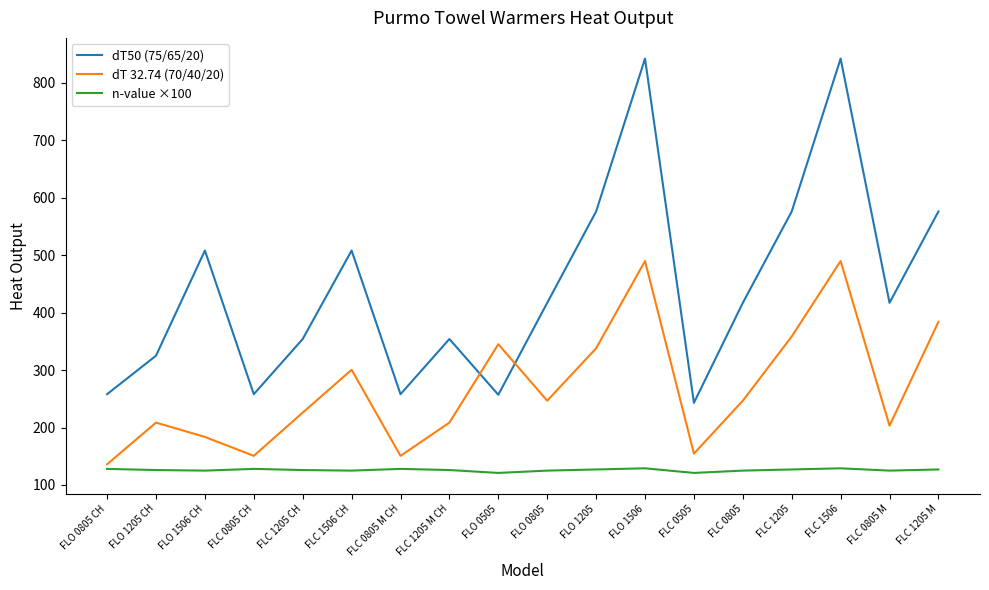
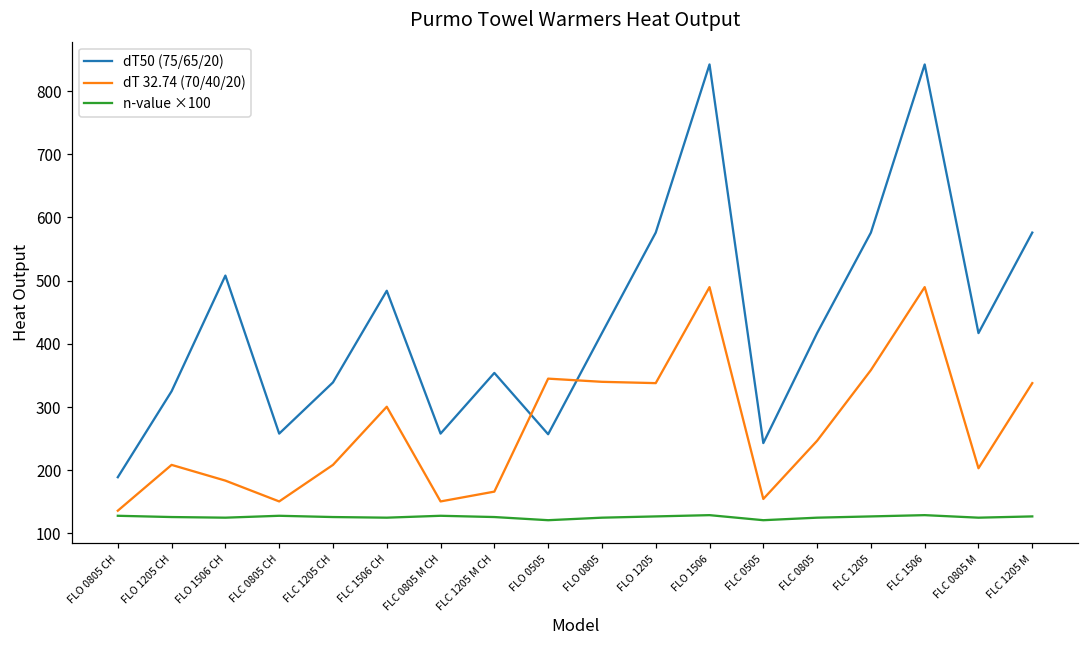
  {
    "dT50 (75/65/20)": {
-     "FLO 0805 CH": 260,
+     "FLO 0805 CH": 190,
      "FLO 1205 CH": 330,
      "FLO 1506 CH": 510,
      "FLC 0805 CH": 260,
-     "FLC 1205 CH": 350,
-     "FLC 1506 CH": 510,
+     "FLC 1205 CH": 340,
+     "FLC 1506 CH": 480,
      "FLC 0805 M CH": 260,
      "FLC 1205 M CH": 350,
      "FLO 0505": 260,
      "FLO 0805": 420,
      "FLO 1205": 580,
      "FLO 1506": 840,
      "FLC 0505": 240,
      "FLC 0805": 420,
      "FLC 1205": 580,
      "FLC 1506": 840,
      "FLC 0805 M": 420,
      "FLC 1205 M": 580
    },
    "dT 32.74 (70/40/20)": {
      "FLO 0805 CH": 140,
      "FLO 1205 CH": 210,
      "FLO 1506 CH": 180,
      "FLC 0805 CH": 150,
-     "FLC 1205 CH": 230,
+     "FLC 1205 CH": 210,
      "FLC 1506 CH": 300,
      "FLC 0805 M CH": 150,
-     "FLC 1205 M CH": 210,
+     "FLC 1205 M CH": 170,
      "FLO 0505": 340,
-     "FLO 0805": 250,
+     "FLO 0805": 340,
      "FLO 1205": 340,
      "FLO 1506": 490,
      "FLC 0505": 150,
      "FLC 0805": 250,
      "FLC 1205": 360,
      "FLC 1506": 490,
      "FLC 0805 M": 200,
-     "FLC 1205 M": 380
+     "FLC 1205 M": 340
    },
    "n-value ×100": {
      "FLO 0805 CH": 130,
      "FLO 1205 CH": 130,
      "FLO 1506 CH": 130,
      "FLC 0805 CH": 130,
      "FLC 1205 CH": 130,
      "FLC 1506 CH": 130,
      "FLC 0805 M CH": 130,
      "FLC 1205 M CH": 130,
      "FLO 0505": 120,
      "FLO 0805": 130,
      "FLO 1205": 130,
      "FLO 1506": 130,
      "FLC 0505": 120,
      "FLC 0805": 130,
      "FLC 1205": 130,
      "FLC 1506": 130,
      "FLC 0805 M": 130,
      "FLC 1205 M": 130
    }
  }
